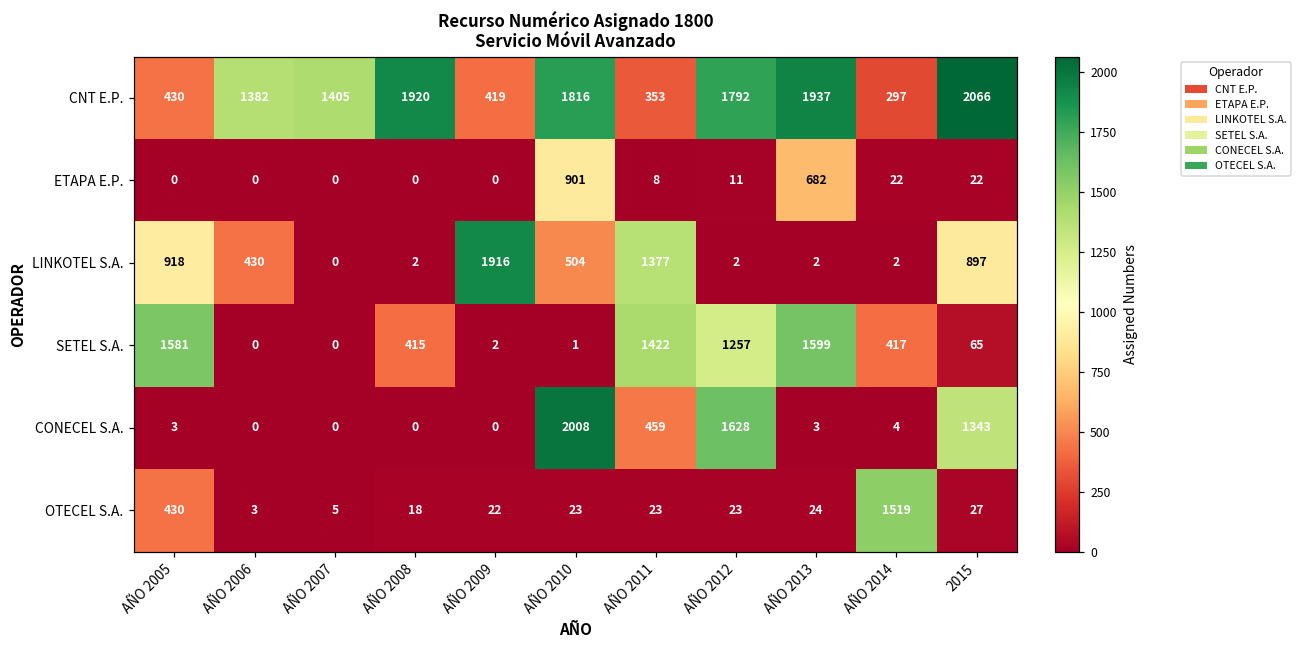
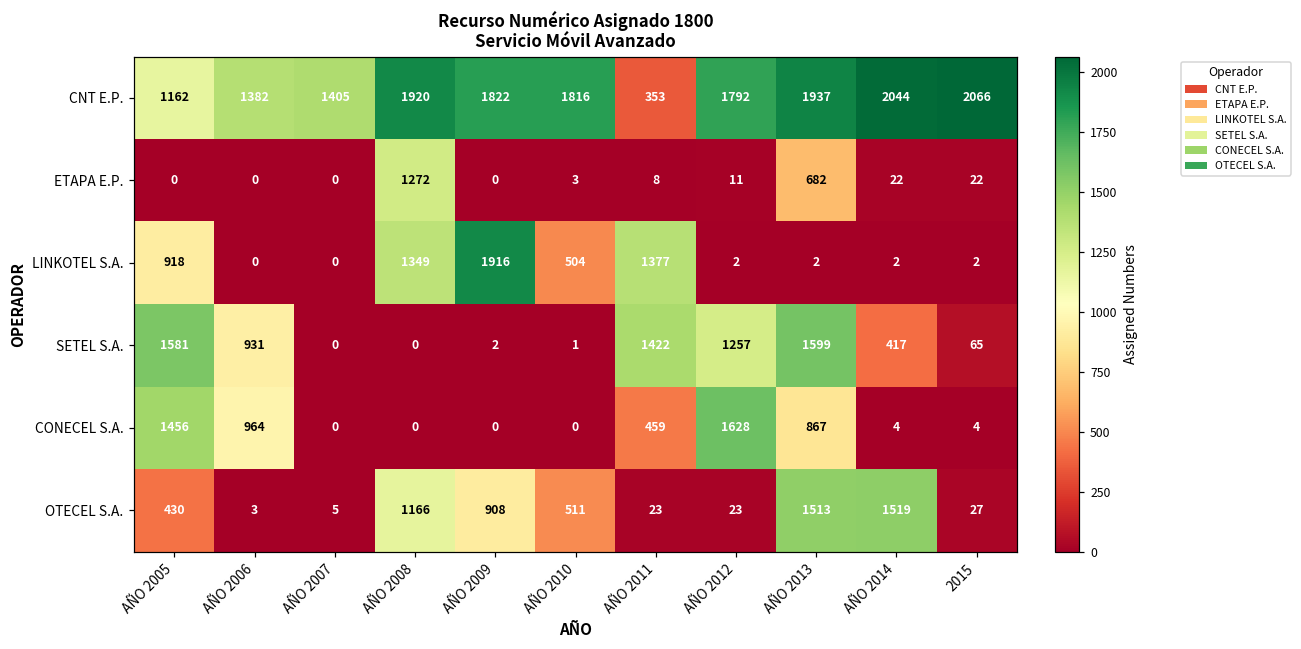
  {
    "CNT E.P.": {
-     "AÑO 2005": 430,
+     "AÑO 2005": 1162,
      "AÑO 2006": 1382,
      "AÑO 2007": 1405,
      "AÑO 2008": 1920,
-     "AÑO 2009": 419,
+     "AÑO 2009": 1822,
      "AÑO 2010": 1816,
      "AÑO 2011": 353,
      "AÑO 2012": 1792,
      "AÑO 2013": 1937,
-     "AÑO 2014": 297,
+     "AÑO 2014": 2044,
      "2015": 2066
    },
    "ETAPA E.P.": {
      "AÑO 2005": 0,
      "AÑO 2006": 0,
      "AÑO 2007": 0,
-     "AÑO 2008": 0,
+     "AÑO 2008": 1272,
      "AÑO 2009": 0,
-     "AÑO 2010": 901,
+     "AÑO 2010": 3,
      "AÑO 2011": 8,
      "AÑO 2012": 11,
      "AÑO 2013": 682,
      "AÑO 2014": 22,
      "2015": 22
    },
    "LINKOTEL S.A.": {
      "AÑO 2005": 918,
-     "AÑO 2006": 430,
+     "AÑO 2006": 0,
      "AÑO 2007": 0,
-     "AÑO 2008": 2,
+     "AÑO 2008": 1349,
      "AÑO 2009": 1916,
      "AÑO 2010": 504,
      "AÑO 2011": 1377,
      "AÑO 2012": 2,
      "AÑO 2013": 2,
      "AÑO 2014": 2,
-     "2015": 897
+     "2015": 2
    },
    "SETEL S.A.": {
      "AÑO 2005": 1581,
-     "AÑO 2006": 0,
+     "AÑO 2006": 931,
      "AÑO 2007": 0,
-     "AÑO 2008": 415,
+     "AÑO 2008": 0,
      "AÑO 2009": 2,
      "AÑO 2010": 1,
      "AÑO 2011": 1422,
      "AÑO 2012": 1257,
      "AÑO 2013": 1599,
      "AÑO 2014": 417,
      "2015": 65
    },
    "CONECEL S.A.": {
-     "AÑO 2005": 3,
-     "AÑO 2006": 0,
+     "AÑO 2005": 1456,
+     "AÑO 2006": 964,
      "AÑO 2007": 0,
      "AÑO 2008": 0,
      "AÑO 2009": 0,
-     "AÑO 2010": 2008,
+     "AÑO 2010": 0,
      "AÑO 2011": 459,
      "AÑO 2012": 1628,
-     "AÑO 2013": 3,
+     "AÑO 2013": 867,
      "AÑO 2014": 4,
-     "2015": 1343
+     "2015": 4
    },
    "OTECEL S.A.": {
      "AÑO 2005": 430,
      "AÑO 2006": 3,
      "AÑO 2007": 5,
-     "AÑO 2008": 18,
-     "AÑO 2009": 22,
-     "AÑO 2010": 23,
+     "AÑO 2008": 1166,
+     "AÑO 2009": 908,
+     "AÑO 2010": 511,
      "AÑO 2011": 23,
      "AÑO 2012": 23,
-     "AÑO 2013": 24,
+     "AÑO 2013": 1513,
      "AÑO 2014": 1519,
      "2015": 27
    }
  }
